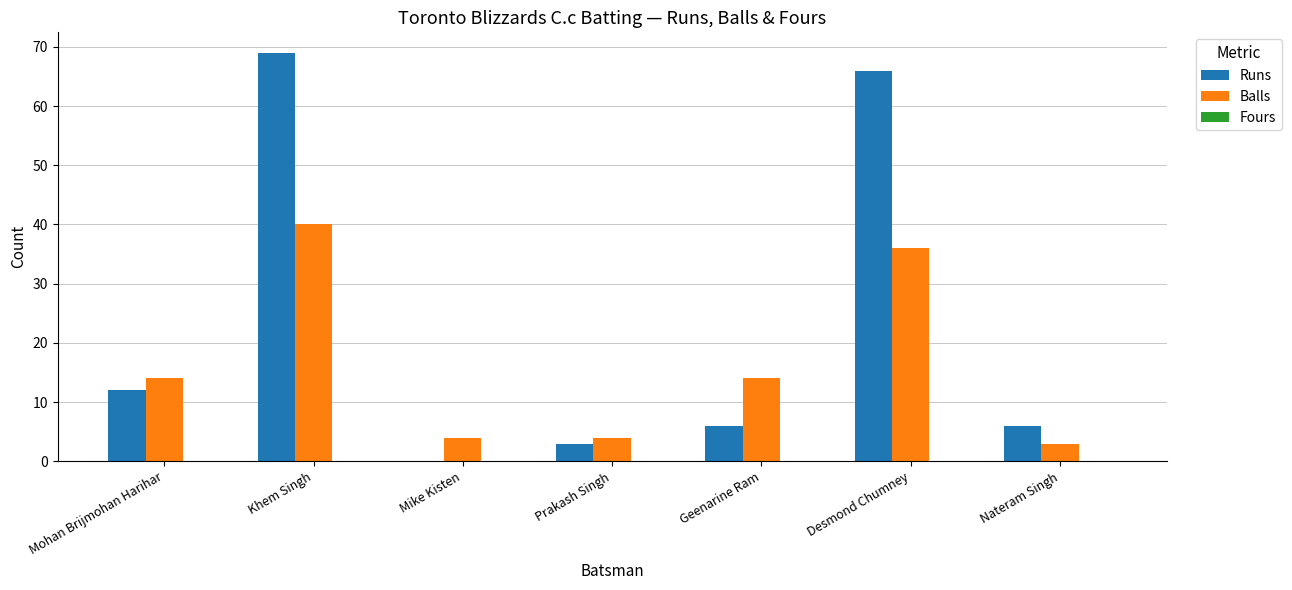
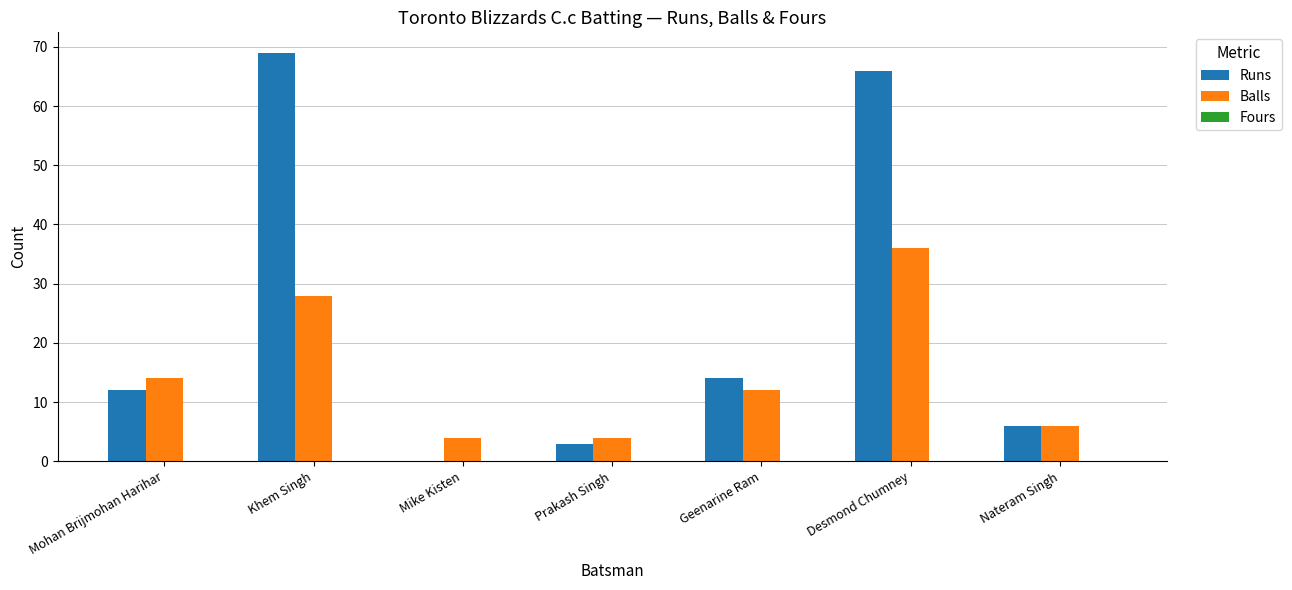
  {
    "Runs": {
      "Mohan Brijmohan Harihar": 12,
      "Khem Singh": 69,
      "Mike Kisten": 0,
      "Prakash Singh": 3,
-     "Geenarine Ram": 6,
+     "Geenarine Ram": 14,
      "Desmond Chumney": 66,
      "Nateram Singh": 6
    },
    "Balls": {
      "Mohan Brijmohan Harihar": 14,
-     "Khem Singh": 40,
+     "Khem Singh": 28,
      "Mike Kisten": 4,
      "Prakash Singh": 4,
-     "Geenarine Ram": 14,
+     "Geenarine Ram": 12,
      "Desmond Chumney": 36,
-     "Nateram Singh": 3
+     "Nateram Singh": 6
    },
    "Fours": {
      "Mohan Brijmohan Harihar": 0,
      "Khem Singh": 0,
      "Mike Kisten": 0,
      "Prakash Singh": 0,
      "Geenarine Ram": 0,
      "Desmond Chumney": 0,
      "Nateram Singh": 0
    }
  }
